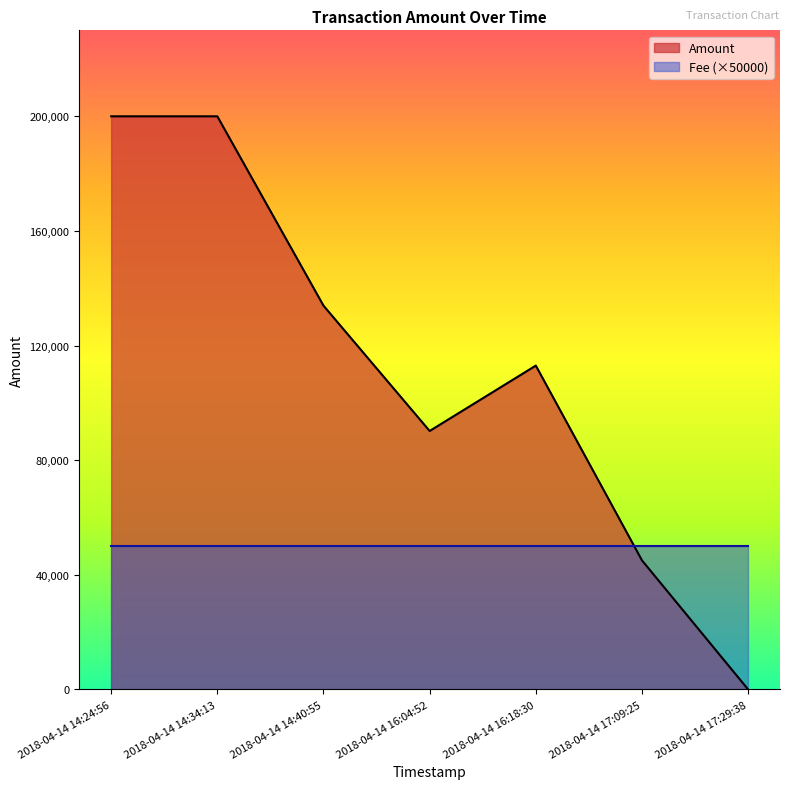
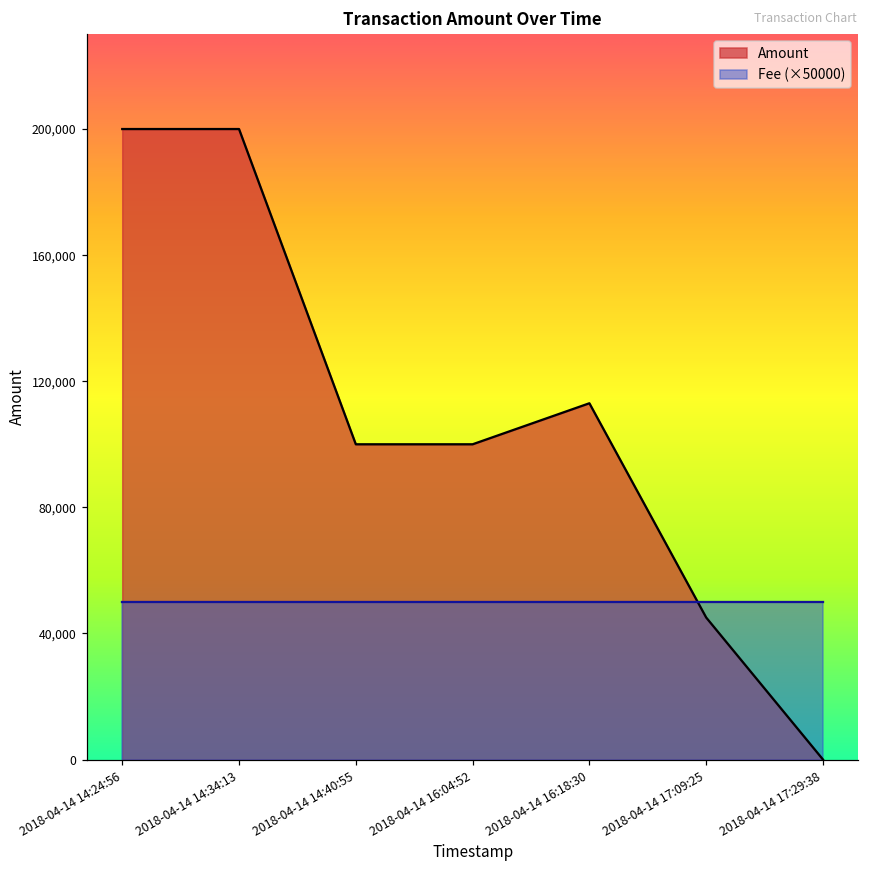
  {
    "Amount": {
      "2018-04-14 14:24:56": "200,000",
      "2018-04-14 14:34:13": "200,000",
-     "2018-04-14 14:40:55": "134,000",
-     "2018-04-14 16:04:52": "90,000",
+     "2018-04-14 14:40:55": "100,000",
+     "2018-04-14 16:04:52": "100,000",
      "2018-04-14 16:18:30": "113,000",
      "2018-04-14 17:09:25": "45,000",
      "2018-04-14 17:29:38": "0"
    },
    "Fee (×50000)": {
      "2018-04-14 14:24:56": "50,000",
      "2018-04-14 14:34:13": "50,000",
      "2018-04-14 14:40:55": "50,000",
      "2018-04-14 16:04:52": "50,000",
      "2018-04-14 16:18:30": "50,000",
      "2018-04-14 17:09:25": "50,000",
      "2018-04-14 17:29:38": "50,000"
    }
  }
